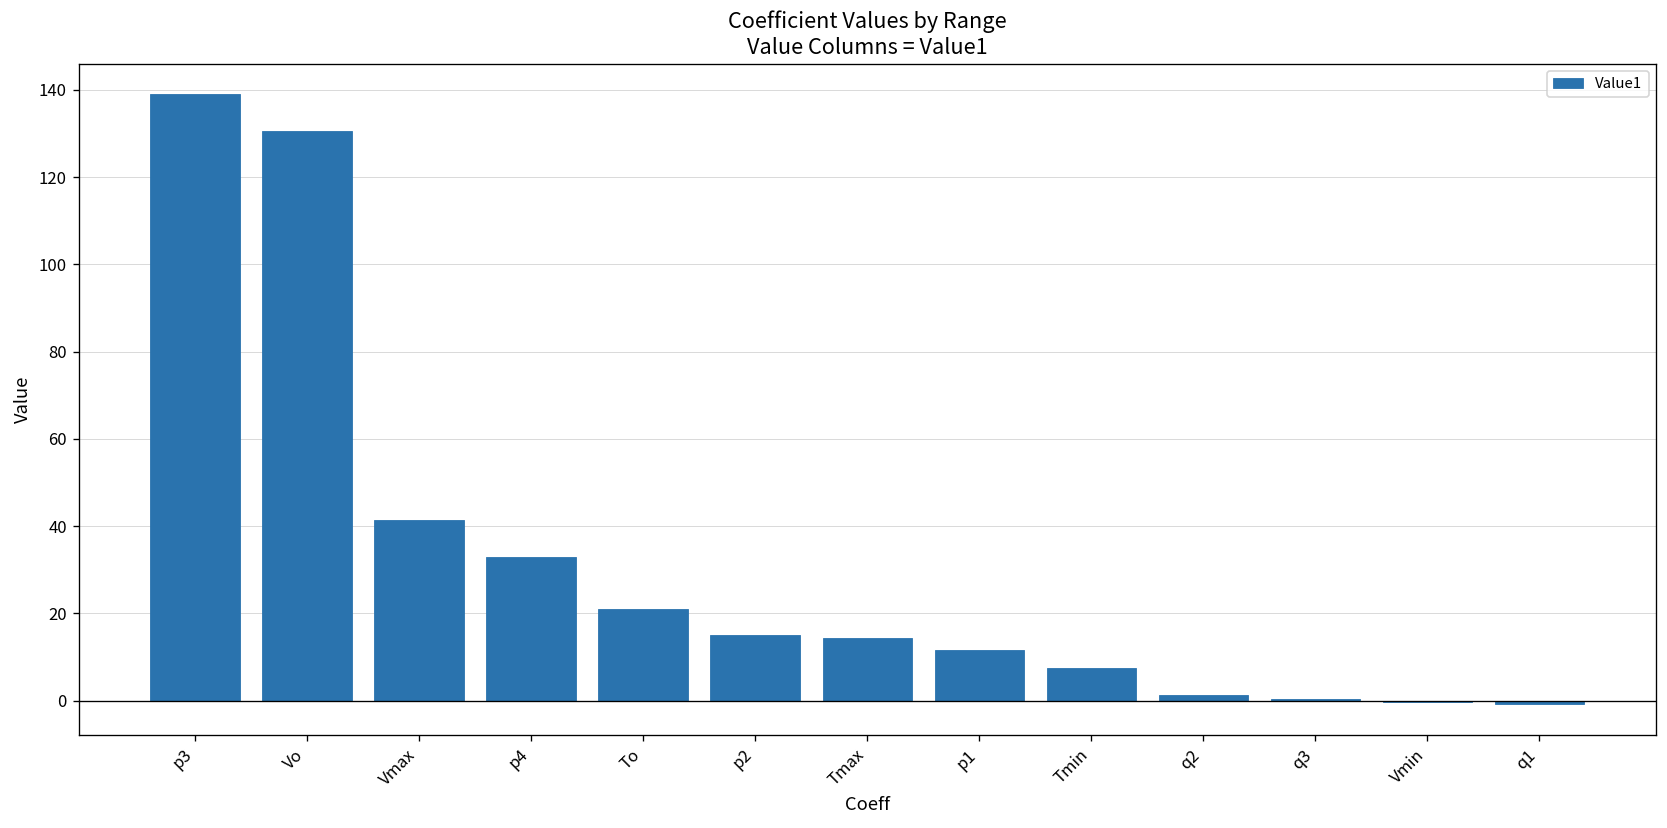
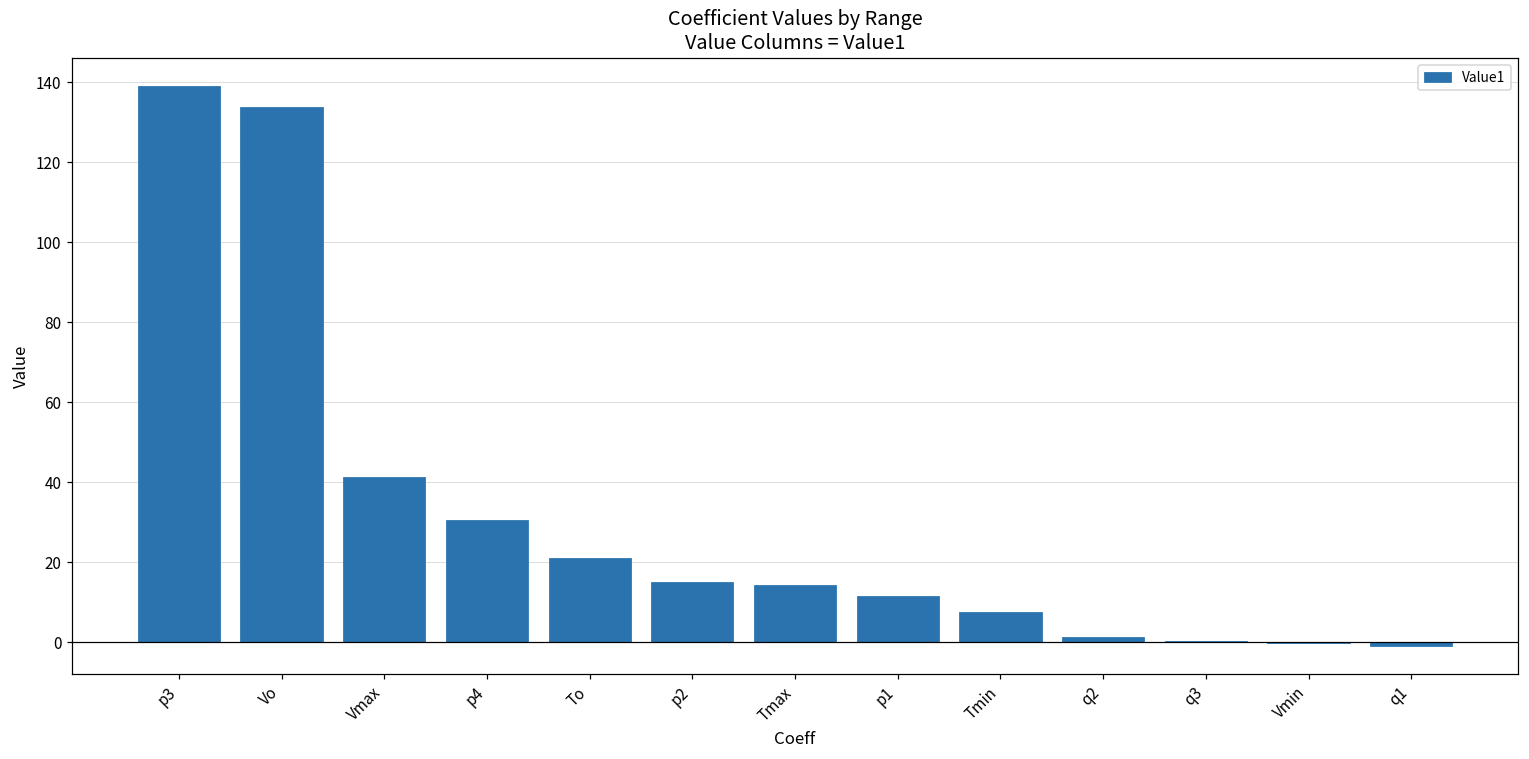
  {
    "p3": 139,
-   "Vo": 131,
+   "Vo": 134,
    "Vmax": 41,
-   "p4": 33,
+   "p4": 31,
    "To": 21,
    "p2": 15,
    "Tmax": 14,
    "p1": 12,
    "Tmin": 7,
    "q2": 1,
    "q1": -1
  }
